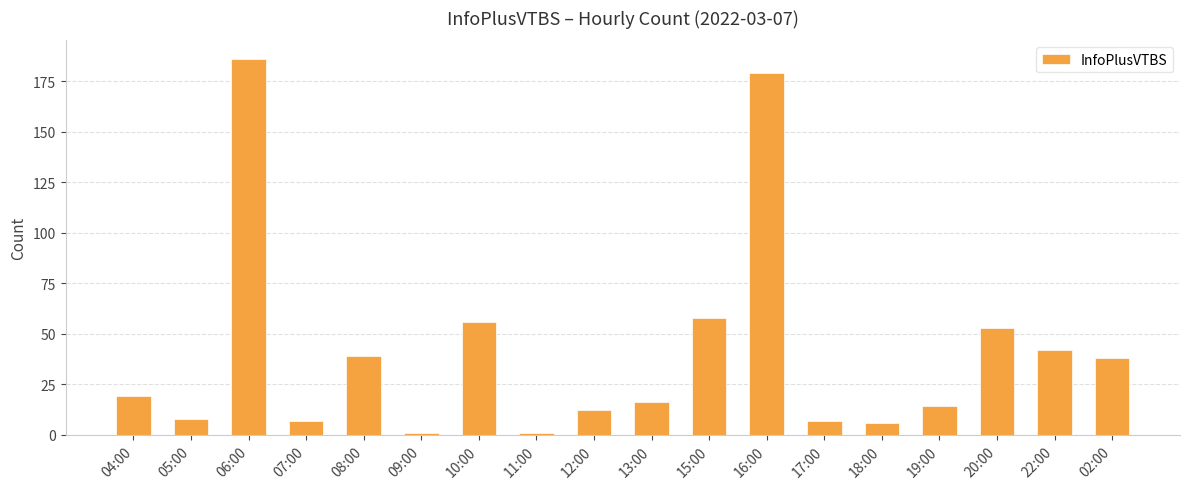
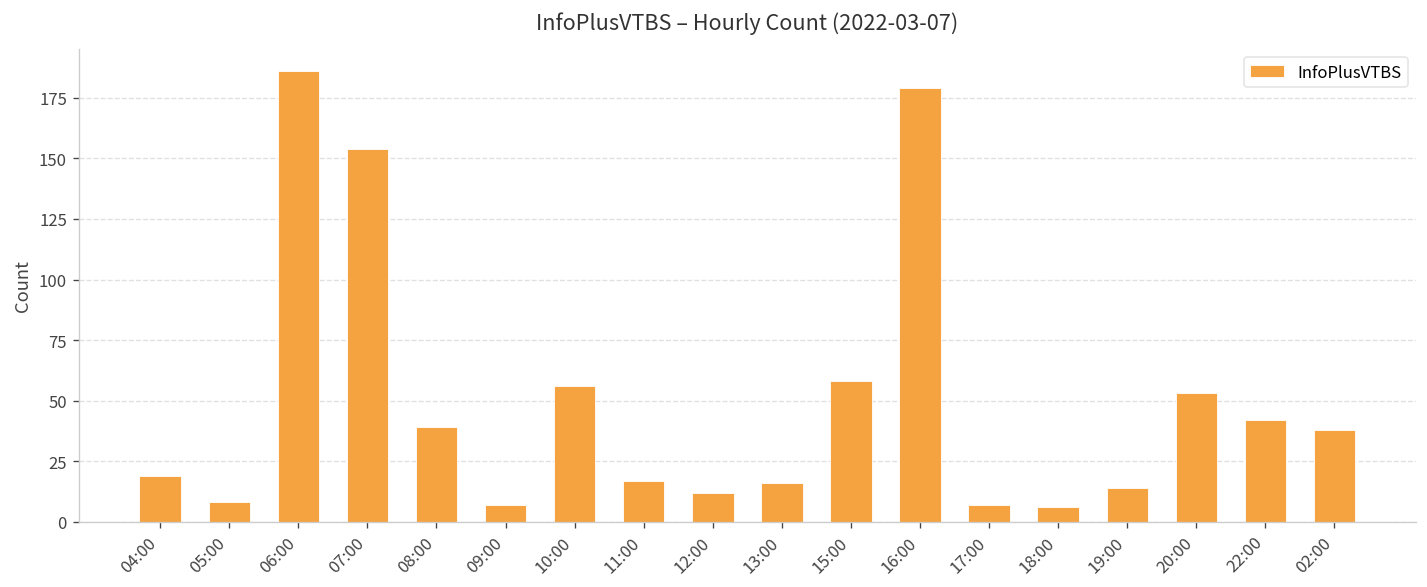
  {
    "04:00": 19,
    "05:00": 8,
    "06:00": 186,
-   "07:00": 7,
+   "07:00": 154,
    "08:00": 39,
-   "09:00": 1,
+   "09:00": 7,
    "10:00": 56,
-   "11:00": 1,
+   "11:00": 17,
    "12:00": 12,
    "13:00": 16,
    "15:00": 58,
    "16:00": 179,
    "17:00": 7,
    "18:00": 6,
    "19:00": 14,
    "20:00": 53,
    "22:00": 42,
    "02:00": 38
  }
